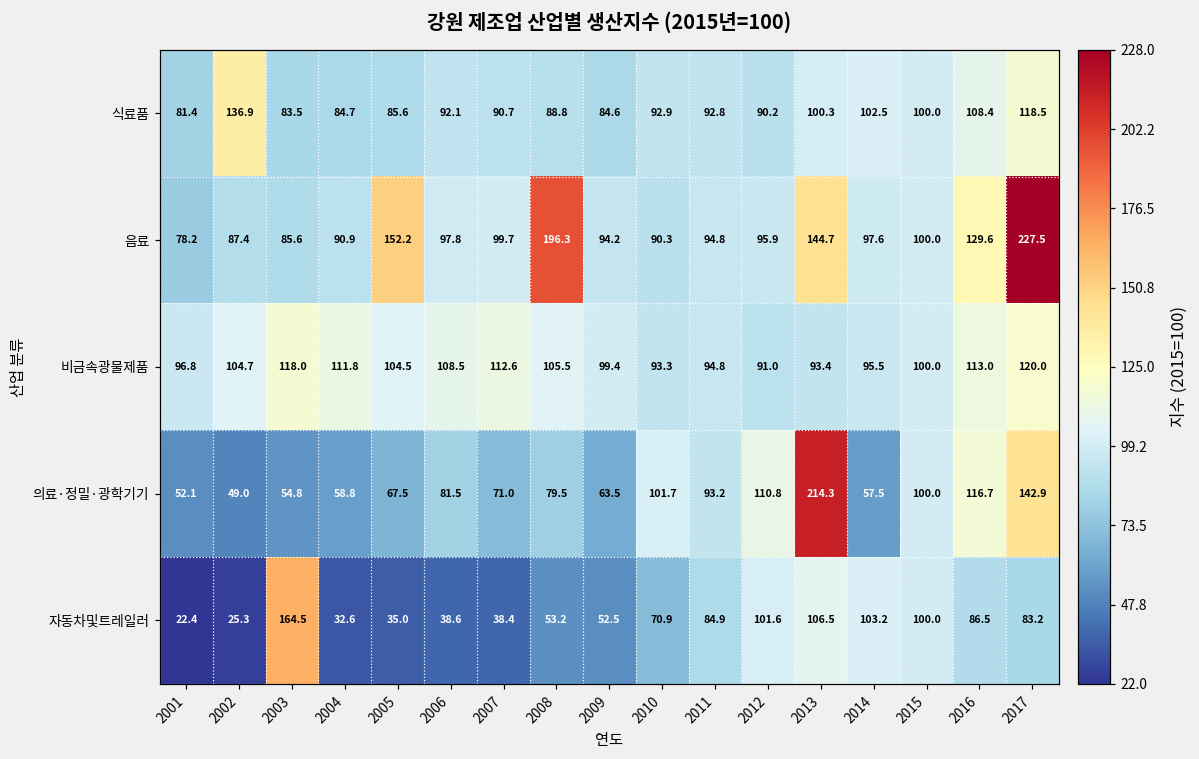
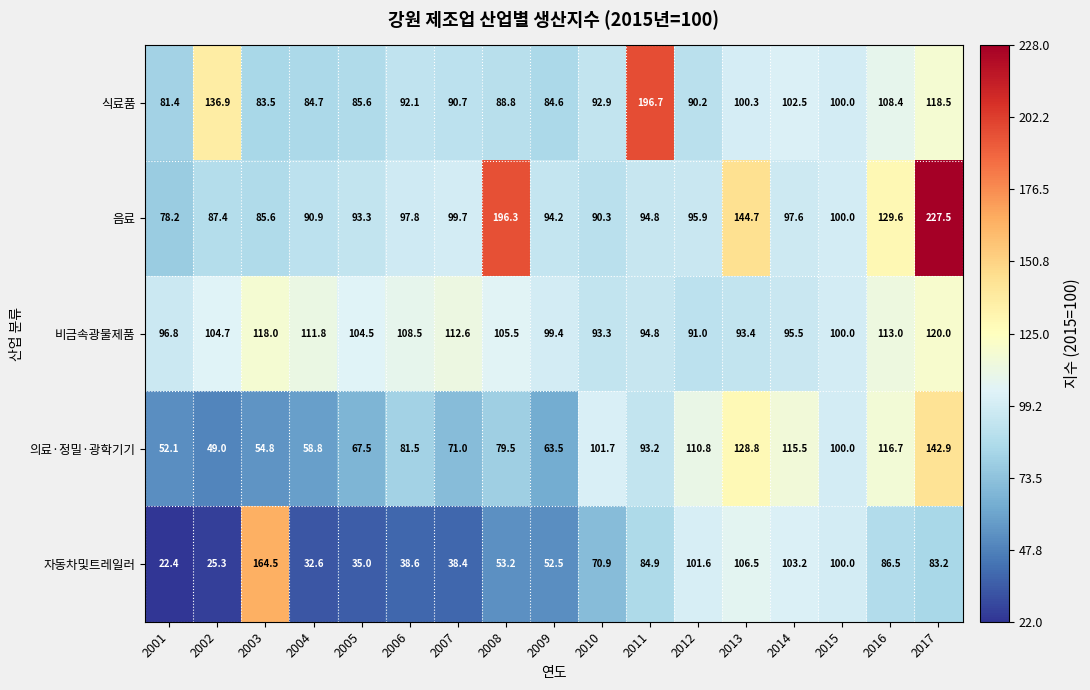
  {
    "식료품": {
      "2001": 81.4,
      "2002": 136.9,
      "2003": 83.5,
      "2004": 84.7,
      "2005": 85.6,
      "2006": 92.1,
      "2007": 90.7,
      "2008": 88.8,
      "2009": 84.6,
      "2010": 92.9,
-     "2011": 92.8,
+     "2011": 196.7,
      "2012": 90.2,
      "2013": 100.3,
      "2014": 102.5,
      "2015": 100.0,
      "2016": 108.4,
      "2017": 118.5
    },
    "음료": {
      "2001": 78.2,
      "2002": 87.4,
      "2003": 85.6,
      "2004": 90.9,
-     "2005": 152.2,
+     "2005": 93.3,
      "2006": 97.8,
      "2007": 99.7,
      "2008": 196.3,
      "2009": 94.2,
      "2010": 90.3,
      "2011": 94.8,
      "2012": 95.9,
      "2013": 144.7,
      "2014": 97.6,
      "2015": 100.0,
      "2016": 129.6,
      "2017": 227.5
    },
    "비금속광물제품": {
      "2001": 96.8,
      "2002": 104.7,
      "2003": 118.0,
      "2004": 111.8,
      "2005": 104.5,
      "2006": 108.5,
      "2007": 112.6,
      "2008": 105.5,
      "2009": 99.4,
      "2010": 93.3,
      "2011": 94.8,
      "2012": 91.0,
      "2013": 93.4,
      "2014": 95.5,
      "2015": 100.0,
      "2016": 113.0,
      "2017": 120.0
    },
    "의료·정밀·광학기기": {
      "2001": 52.1,
      "2002": 49.0,
      "2003": 54.8,
      "2004": 58.8,
      "2005": 67.5,
      "2006": 81.5,
      "2007": 71.0,
      "2008": 79.5,
      "2009": 63.5,
      "2010": 101.7,
      "2011": 93.2,
      "2012": 110.8,
-     "2013": 214.3,
-     "2014": 57.5,
+     "2013": 128.8,
+     "2014": 115.5,
      "2015": 100.0,
      "2016": 116.7,
      "2017": 142.9
    },
    "자동차및트레일러": {
      "2001": 22.4,
      "2002": 25.3,
      "2003": 164.5,
      "2004": 32.6,
      "2005": 35.0,
      "2006": 38.6,
      "2007": 38.4,
      "2008": 53.2,
      "2009": 52.5,
      "2010": 70.9,
      "2011": 84.9,
      "2012": 101.6,
      "2013": 106.5,
      "2014": 103.2,
      "2015": 100.0,
      "2016": 86.5,
      "2017": 83.2
    }
  }
